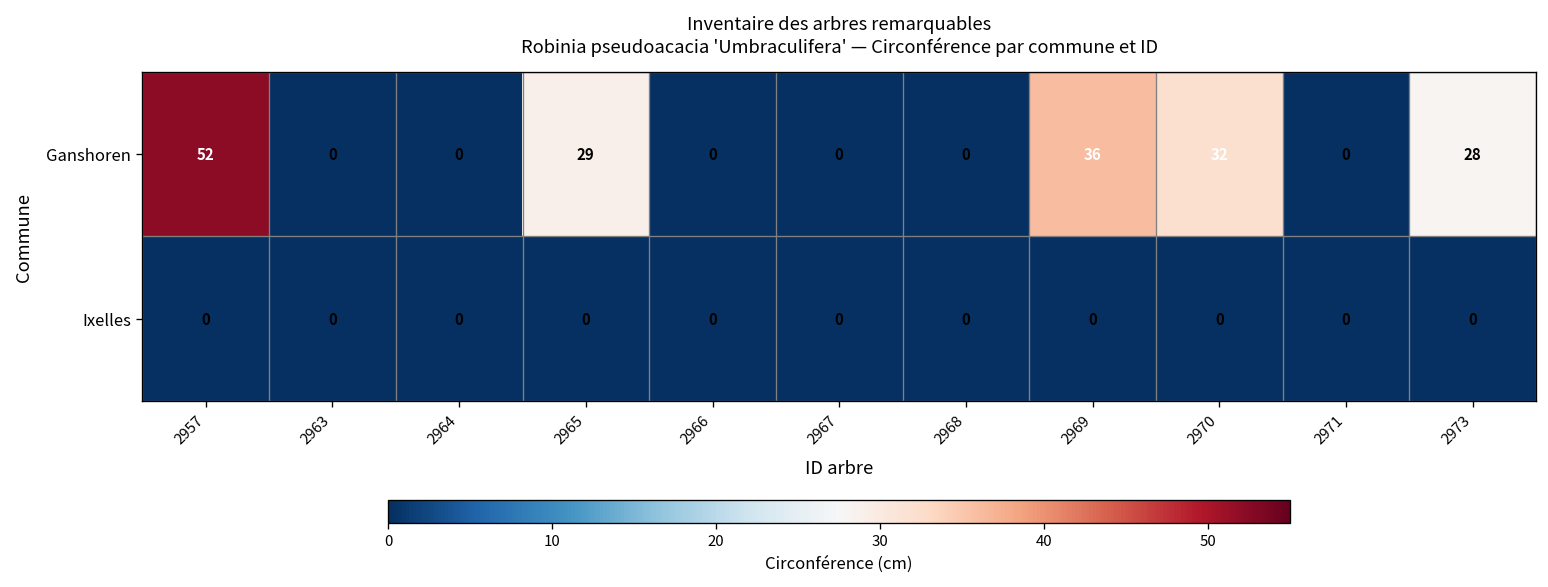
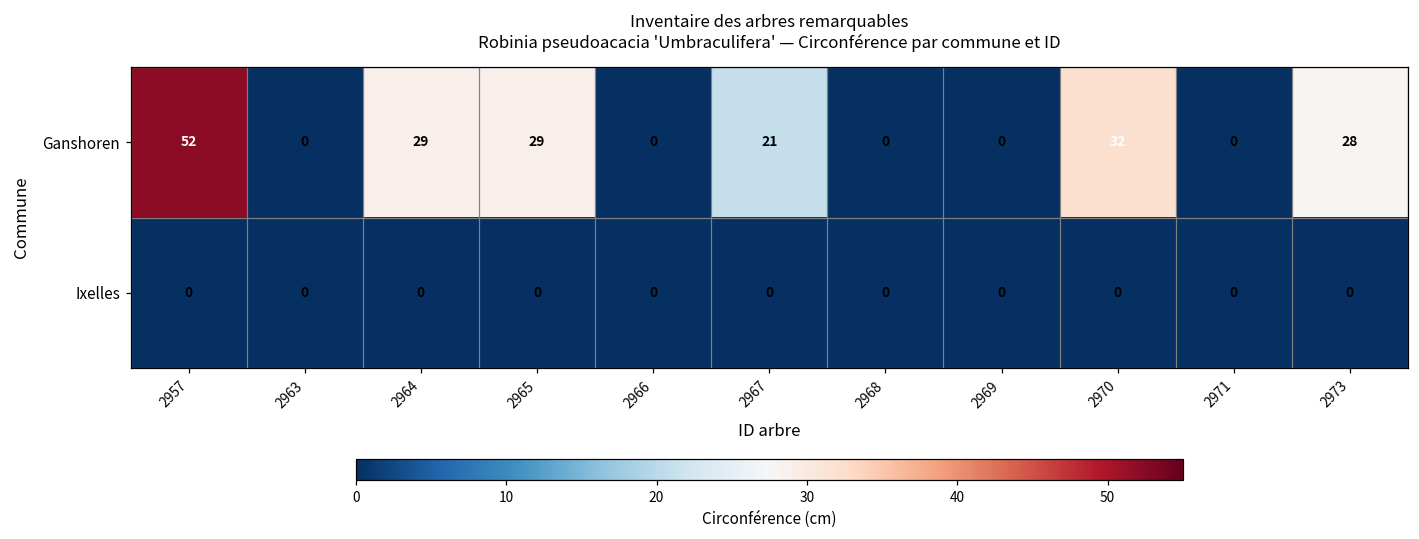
  {
    "Ganshoren": {
      "2957": 52,
      "2963": 0,
-     "2964": 0,
+     "2964": 29,
      "2965": 29,
      "2966": 0,
-     "2967": 0,
+     "2967": 21,
      "2968": 0,
-     "2969": 36,
+     "2969": 0,
      "2971": 0,
      "2973": 28
    },
    "Ixelles": {
      "2957": 0,
      "2963": 0,
      "2964": 0,
      "2965": 0,
      "2966": 0,
      "2967": 0,
      "2968": 0,
      "2969": 0,
      "2970": 0,
      "2971": 0,
      "2973": 0
    }
  }
